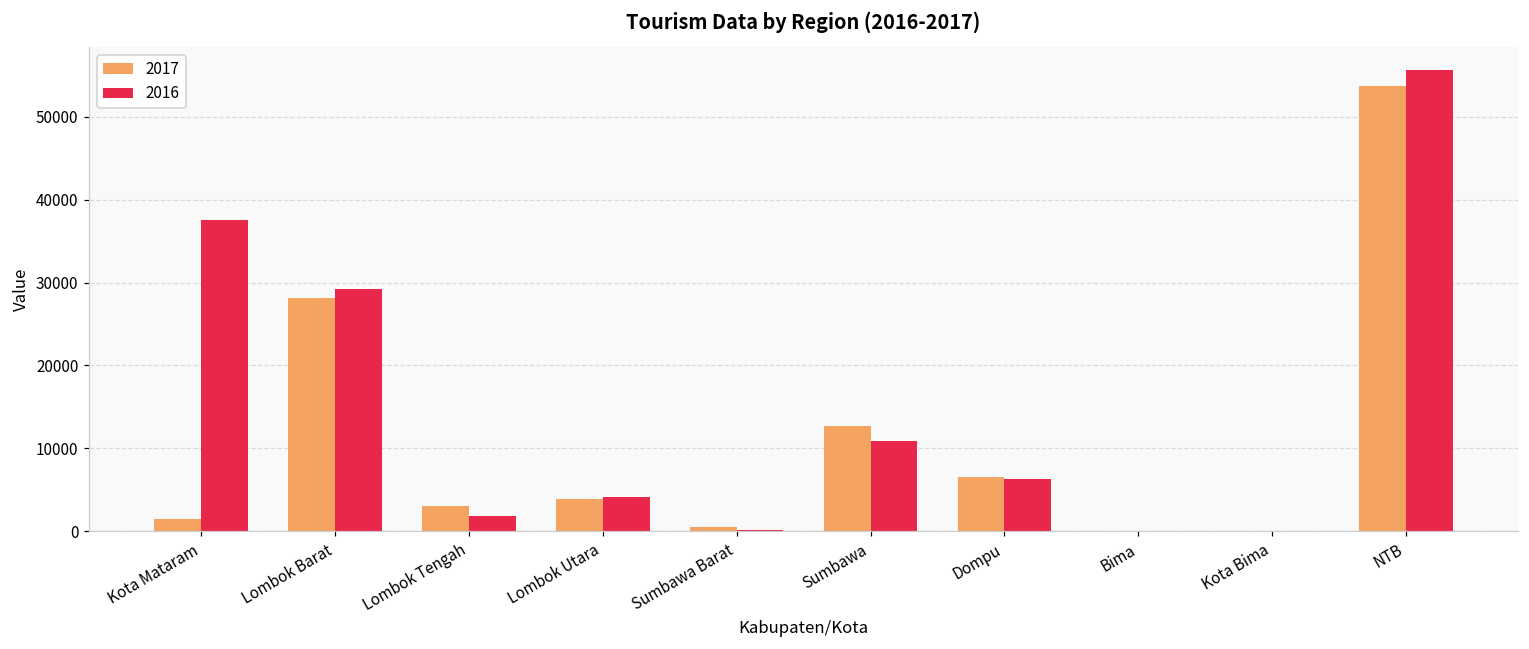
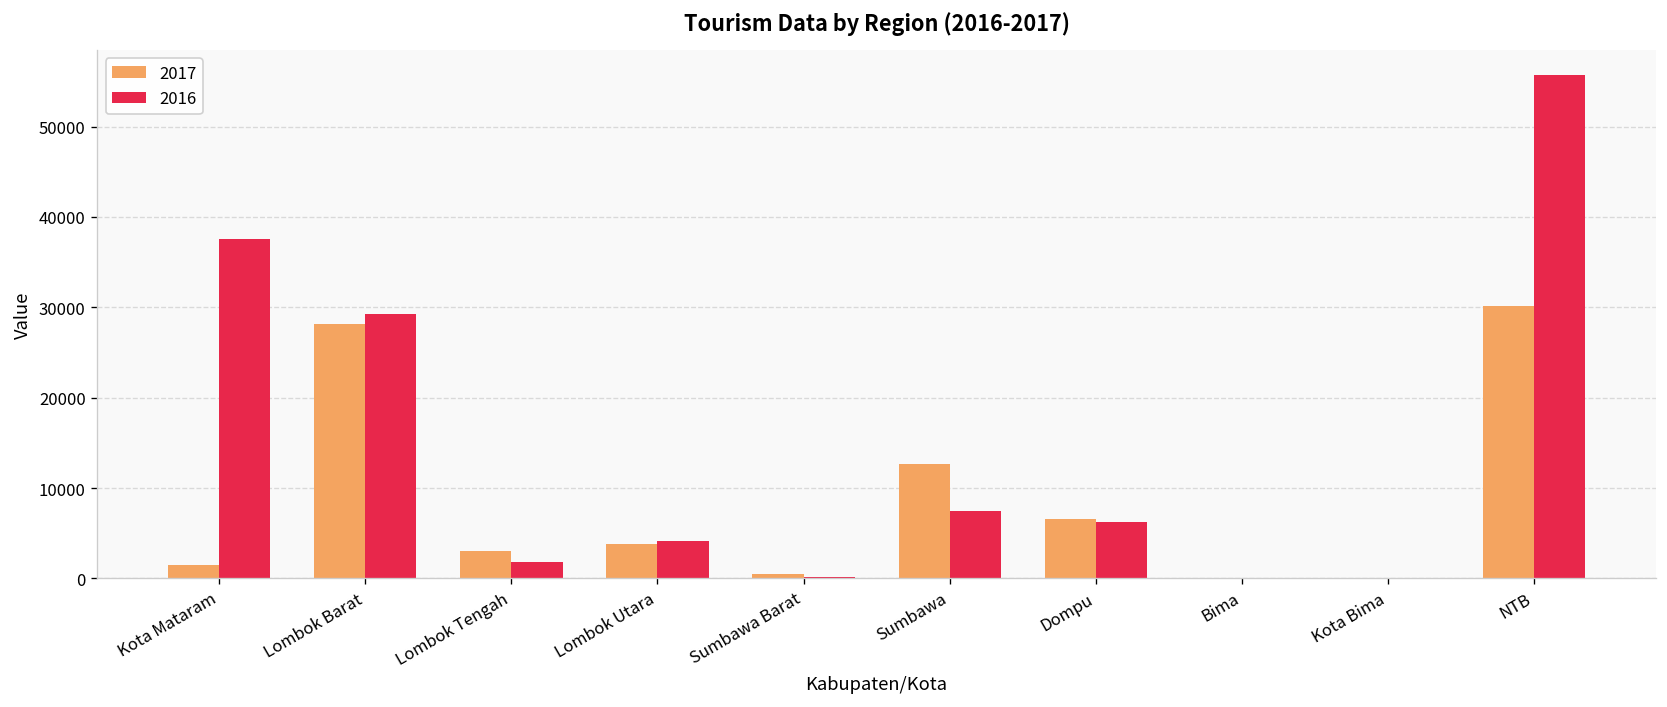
  {
    "2017": {
      "Kota Mataram": 1000,
      "Lombok Barat": 28000,
      "Lombok Tengah": 3000,
      "Lombok Utara": 4000,
      "Sumbawa Barat": 0,
      "Sumbawa": 13000,
      "Dompu": 7000,
      "Kota Bima": 0,
-     "NTB": 54000
+     "NTB": 30000
    },
    "2016": {
      "Kota Mataram": 38000,
      "Lombok Barat": 29000,
      "Lombok Tengah": 2000,
      "Lombok Utara": 4000,
-     "Sumbawa": 11000,
+     "Sumbawa": 7000,
      "Dompu": 6000,
      "Bima": 0,
      "Kota Bima": 0,
      "NTB": 56000
    }
  }
